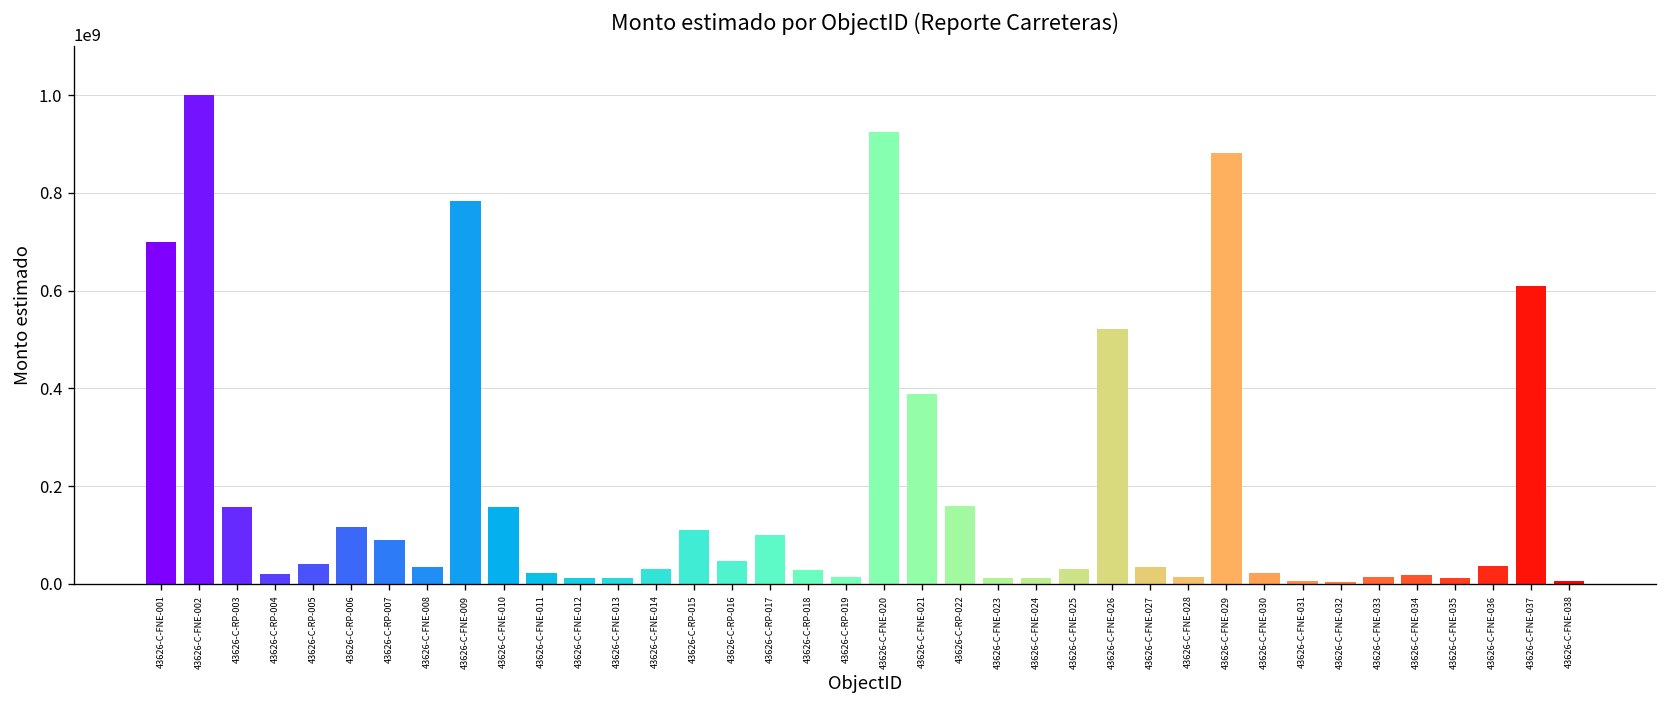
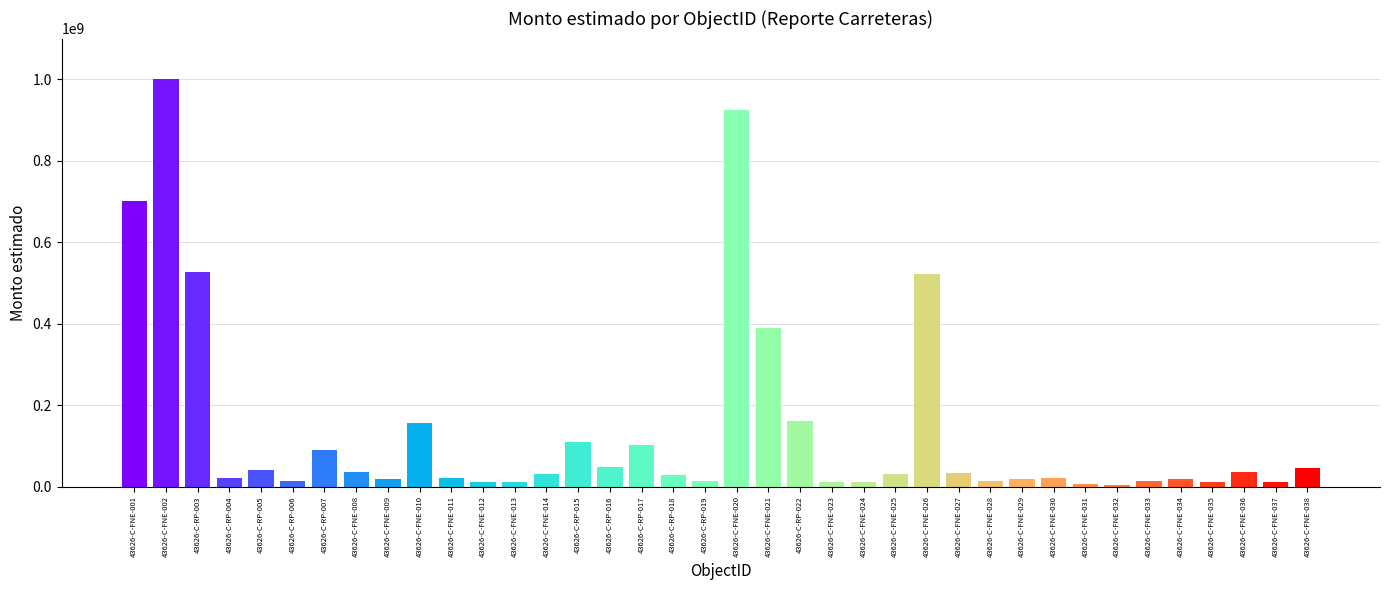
  {
    "43626-C-FNE-001": 700000000,
    "43626-C-FNE-002": 1000000000,
-   "43626-C-RP-003": 160000000,
+   "43626-C-RP-003": 530000000,
    "43626-C-RP-004": 20000000,
    "43626-C-RP-005": 40000000,
-   "43626-C-RP-006": 120000000,
+   "43626-C-RP-006": 10000000,
    "43626-C-RP-007": 90000000,
    "43626-C-FNE-008": 40000000,
-   "43626-C-FNE-009": 780000000,
+   "43626-C-FNE-009": 20000000,
    "43626-C-FNE-010": 160000000,
    "43626-C-FNE-011": 20000000,
    "43626-C-FNE-012": 10000000,
    "43626-C-FNE-013": 10000000,
    "43626-C-FNE-014": 30000000,
    "43626-C-RP-015": 110000000,
    "43626-C-RP-016": 50000000,
    "43626-C-RP-017": 100000000,
    "43626-C-RP-018": 30000000,
    "43626-C-RP-019": 10000000,
    "43626-C-FNE-020": 920000000,
    "43626-C-FNE-021": 390000000,
    "43626-C-RP-022": 160000000,
    "43626-C-FNE-023": 10000000,
    "43626-C-FNE-024": 10000000,
    "43626-C-FNE-025": 30000000,
    "43626-C-FNE-026": 520000000,
    "43626-C-FNE-027": 30000000,
    "43626-C-FNE-028": 10000000,
-   "43626-C-FNE-029": 880000000,
+   "43626-C-FNE-029": 20000000,
    "43626-C-FNE-030": 20000000,
    "43626-C-FNE-033": 10000000,
    "43626-C-FNE-034": 20000000,
    "43626-C-FNE-035": 10000000,
    "43626-C-FNE-036": 40000000,
-   "43626-C-FNE-037": 610000000,
-   "43626-C-FNE-038": 10000000
+   "43626-C-FNE-037": 10000000,
+   "43626-C-FNE-038": 50000000
  }
